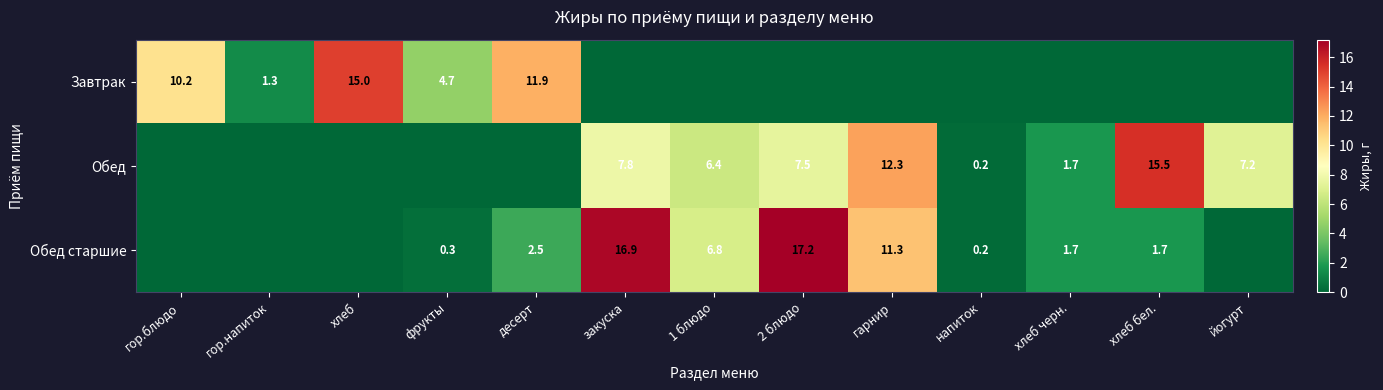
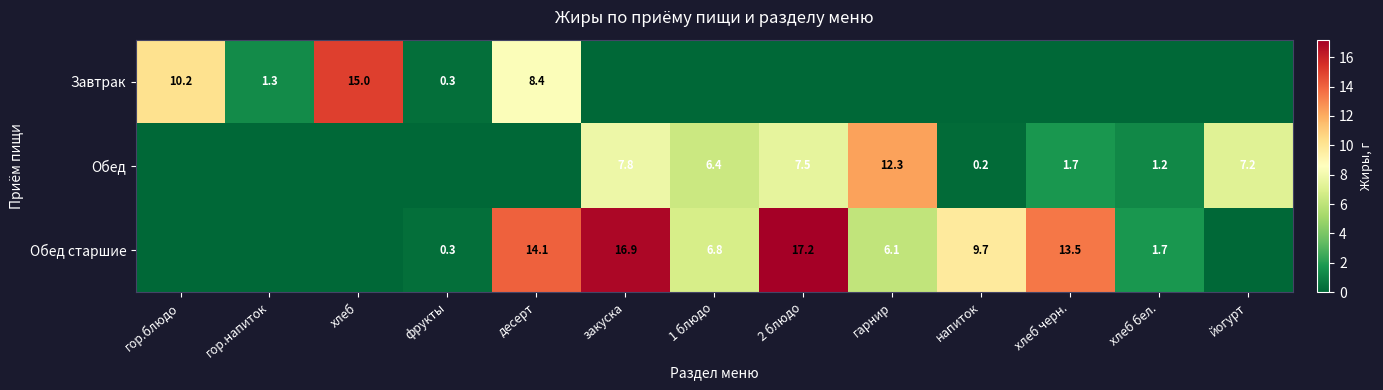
  {
    "Завтрак": {
      "гор.блюдо": 10.2,
      "гор.напиток": 1.3,
      "хлеб": 15.0,
-     "фрукты": 4.7,
-     "десерт": 11.9
+     "фрукты": 0.3,
+     "десерт": 8.4
    },
    "Обед": {
      "закуска": 7.8,
      "1 блюдо": 6.4,
      "2 блюдо": 7.5,
      "гарнир": 12.3,
      "напиток": 0.2,
      "хлеб черн.": 1.7,
-     "хлеб бел.": 15.5,
+     "хлеб бел.": 1.2,
      "йогурт": 7.2
    },
    "Обед старшие": {
      "фрукты": 0.3,
-     "десерт": 2.5,
+     "десерт": 14.1,
      "закуска": 16.9,
      "1 блюдо": 6.8,
      "2 блюдо": 17.2,
-     "гарнир": 11.3,
-     "напиток": 0.2,
-     "хлеб черн.": 1.7,
+     "гарнир": 6.1,
+     "напиток": 9.7,
+     "хлеб черн.": 13.5,
      "хлеб бел.": 1.7
    }
  }
